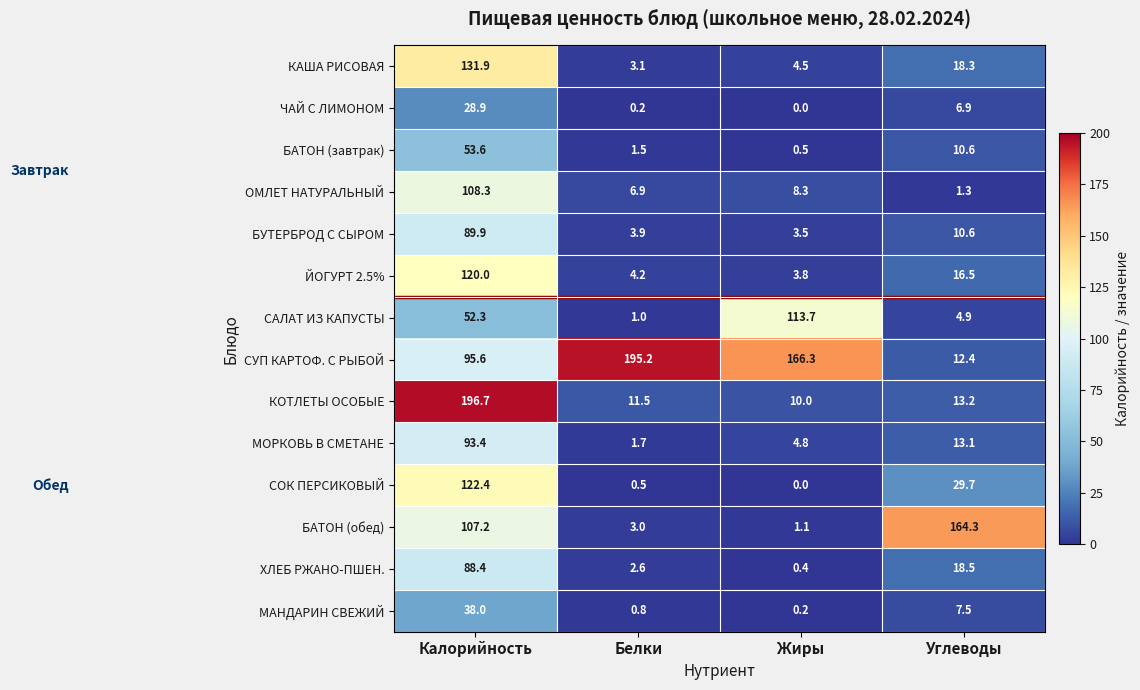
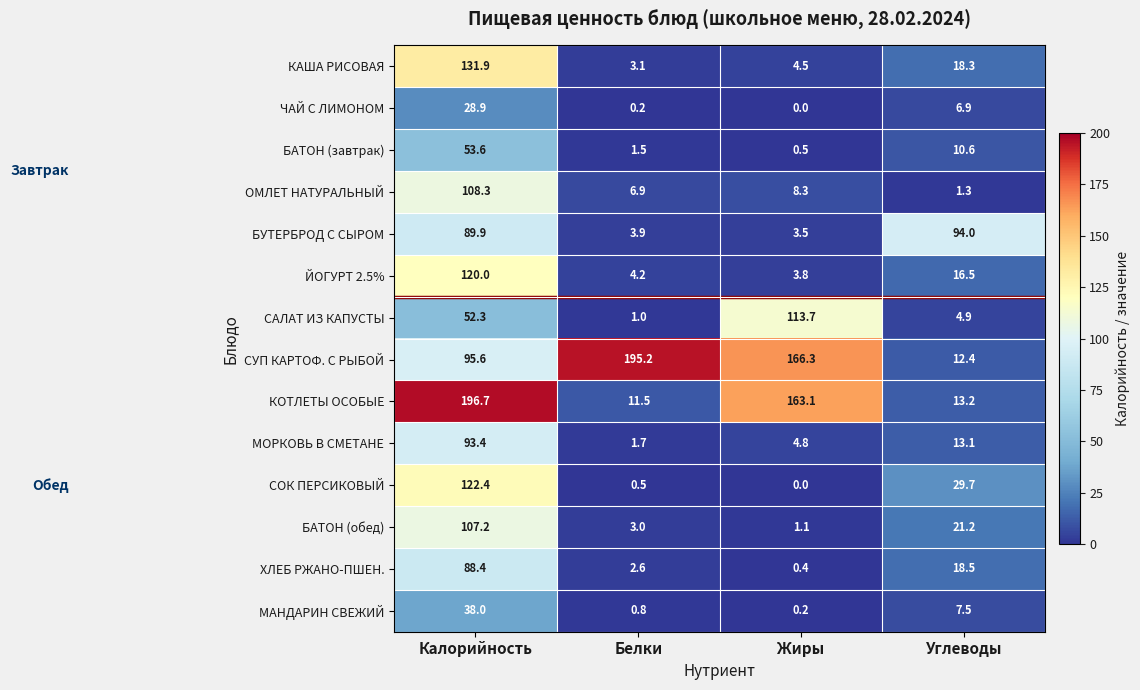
  {
    "КАША РИСОВАЯ": {
      "Калорийность": 131.9,
      "Белки": 3.1,
      "Жиры": 4.5,
      "Углеводы": 18.3
    },
    "ЧАЙ С ЛИМОНОМ": {
      "Калорийность": 28.9,
      "Белки": 0.2,
      "Жиры": 0.0,
      "Углеводы": 6.9
    },
    "БАТОН (завтрак)": {
      "Калорийность": 53.6,
      "Белки": 1.5,
      "Жиры": 0.5,
      "Углеводы": 10.6
    },
    "ОМЛЕТ НАТУРАЛЬНЫЙ": {
      "Калорийность": 108.3,
      "Белки": 6.9,
      "Жиры": 8.3,
      "Углеводы": 1.3
    },
    "БУТЕРБРОД С СЫРОМ": {
      "Калорийность": 89.9,
      "Белки": 3.9,
      "Жиры": 3.5,
-     "Углеводы": 10.6
+     "Углеводы": 94.0
    },
    "ЙОГУРТ 2.5%": {
      "Калорийность": 120.0,
      "Белки": 4.2,
      "Жиры": 3.8,
      "Углеводы": 16.5
    },
    "САЛАТ ИЗ КАПУСТЫ": {
      "Калорийность": 52.3,
      "Белки": 1.0,
      "Жиры": 113.7,
      "Углеводы": 4.9
    },
    "СУП КАРТОФ. С РЫБОЙ": {
      "Калорийность": 95.6,
      "Белки": 195.2,
      "Жиры": 166.3,
      "Углеводы": 12.4
    },
    "КОТЛЕТЫ ОСОБЫЕ": {
      "Калорийность": 196.7,
      "Белки": 11.5,
-     "Жиры": 10.0,
+     "Жиры": 163.1,
      "Углеводы": 13.2
    },
    "МОРКОВЬ В СМЕТАНЕ": {
      "Калорийность": 93.4,
      "Белки": 1.7,
      "Жиры": 4.8,
      "Углеводы": 13.1
    },
    "СОК ПЕРСИКОВЫЙ": {
      "Калорийность": 122.4,
      "Белки": 0.5,
      "Жиры": 0.0,
      "Углеводы": 29.7
    },
    "БАТОН (обед)": {
      "Калорийность": 107.2,
      "Белки": 3.0,
      "Жиры": 1.1,
-     "Углеводы": 164.3
+     "Углеводы": 21.2
    },
    "ХЛЕБ РЖАНО-ПШЕН.": {
      "Калорийность": 88.4,
      "Белки": 2.6,
      "Жиры": 0.4,
      "Углеводы": 18.5
    },
    "МАНДАРИН СВЕЖИЙ": {
      "Калорийность": 38.0,
      "Белки": 0.8,
      "Жиры": 0.2,
      "Углеводы": 7.5
    }
  }
